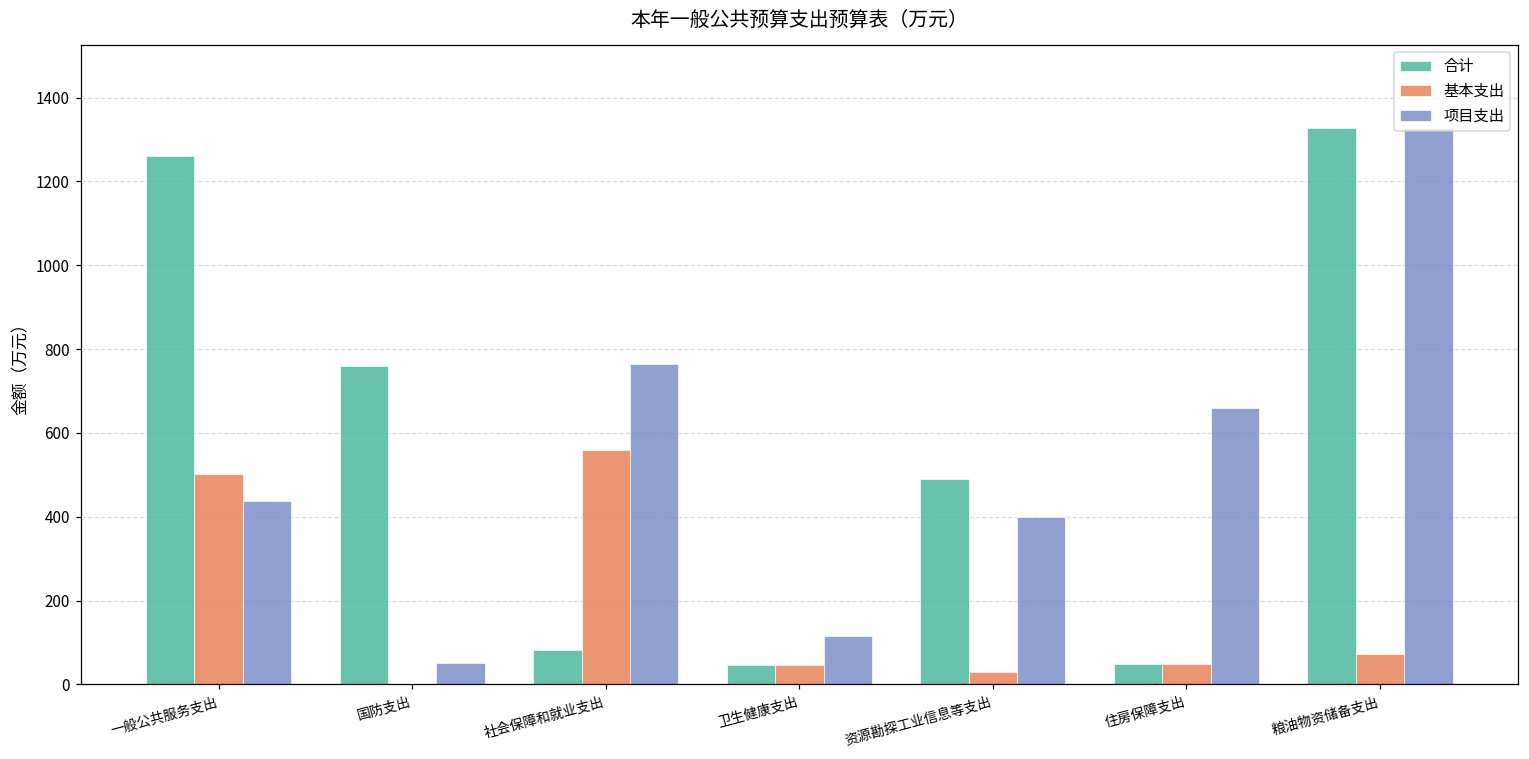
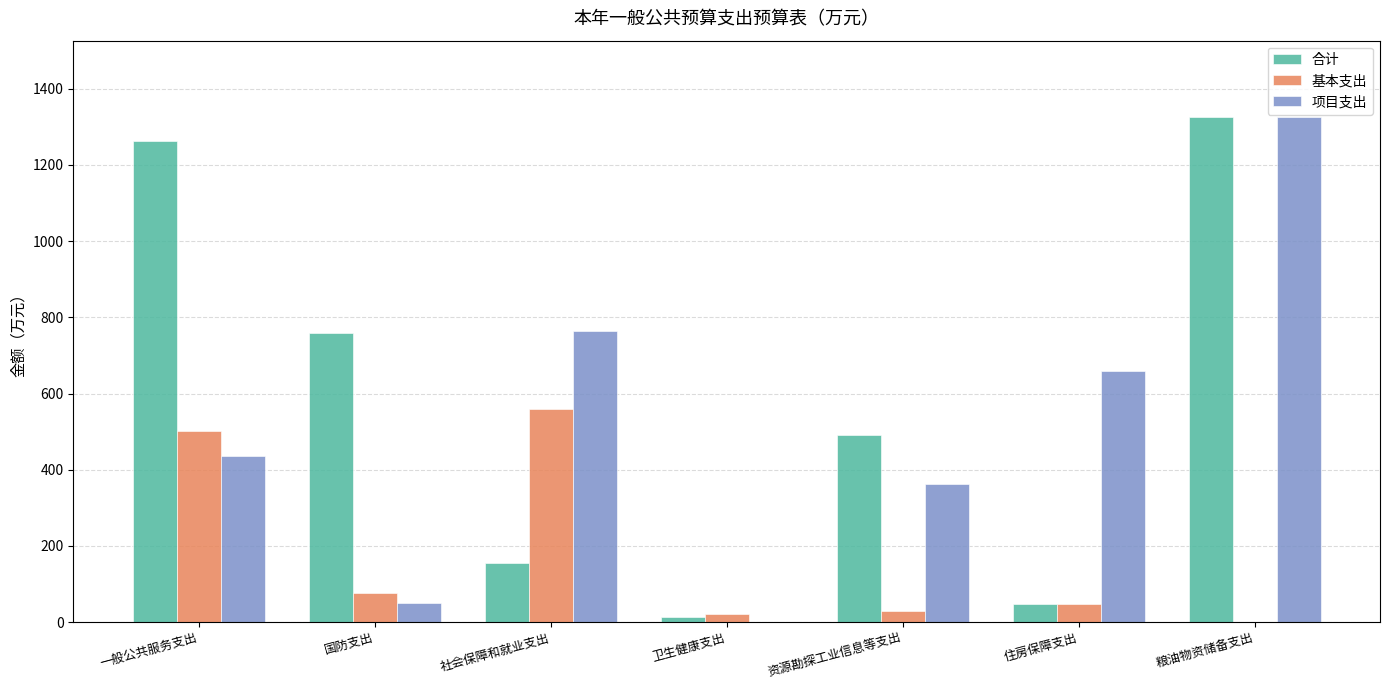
  {
    "合计": {
      "一般公共服务支出": 1260,
      "国防支出": 760,
-     "社会保障和就业支出": 80,
-     "卫生健康支出": 50,
+     "社会保障和就业支出": 150,
+     "卫生健康支出": 10,
      "资源勘探工业信息等支出": 490,
      "住房保障支出": 50,
      "粮油物资储备支出": 1330
    },
    "基本支出": {
      "一般公共服务支出": 500,
-     "国防支出": 0,
+     "国防支出": 80,
      "社会保障和就业支出": 560,
-     "卫生健康支出": 50,
+     "卫生健康支出": 20,
      "资源勘探工业信息等支出": 30,
      "住房保障支出": 50,
-     "粮油物资储备支出": 70
+     "粮油物资储备支出": 0
    },
    "项目支出": {
      "一般公共服务支出": 440,
      "国防支出": 50,
      "社会保障和就业支出": 770,
-     "卫生健康支出": 120,
-     "资源勘探工业信息等支出": 400,
+     "卫生健康支出": 0,
+     "资源勘探工业信息等支出": 360,
      "住房保障支出": 660,
      "粮油物资储备支出": 1330
    }
  }
